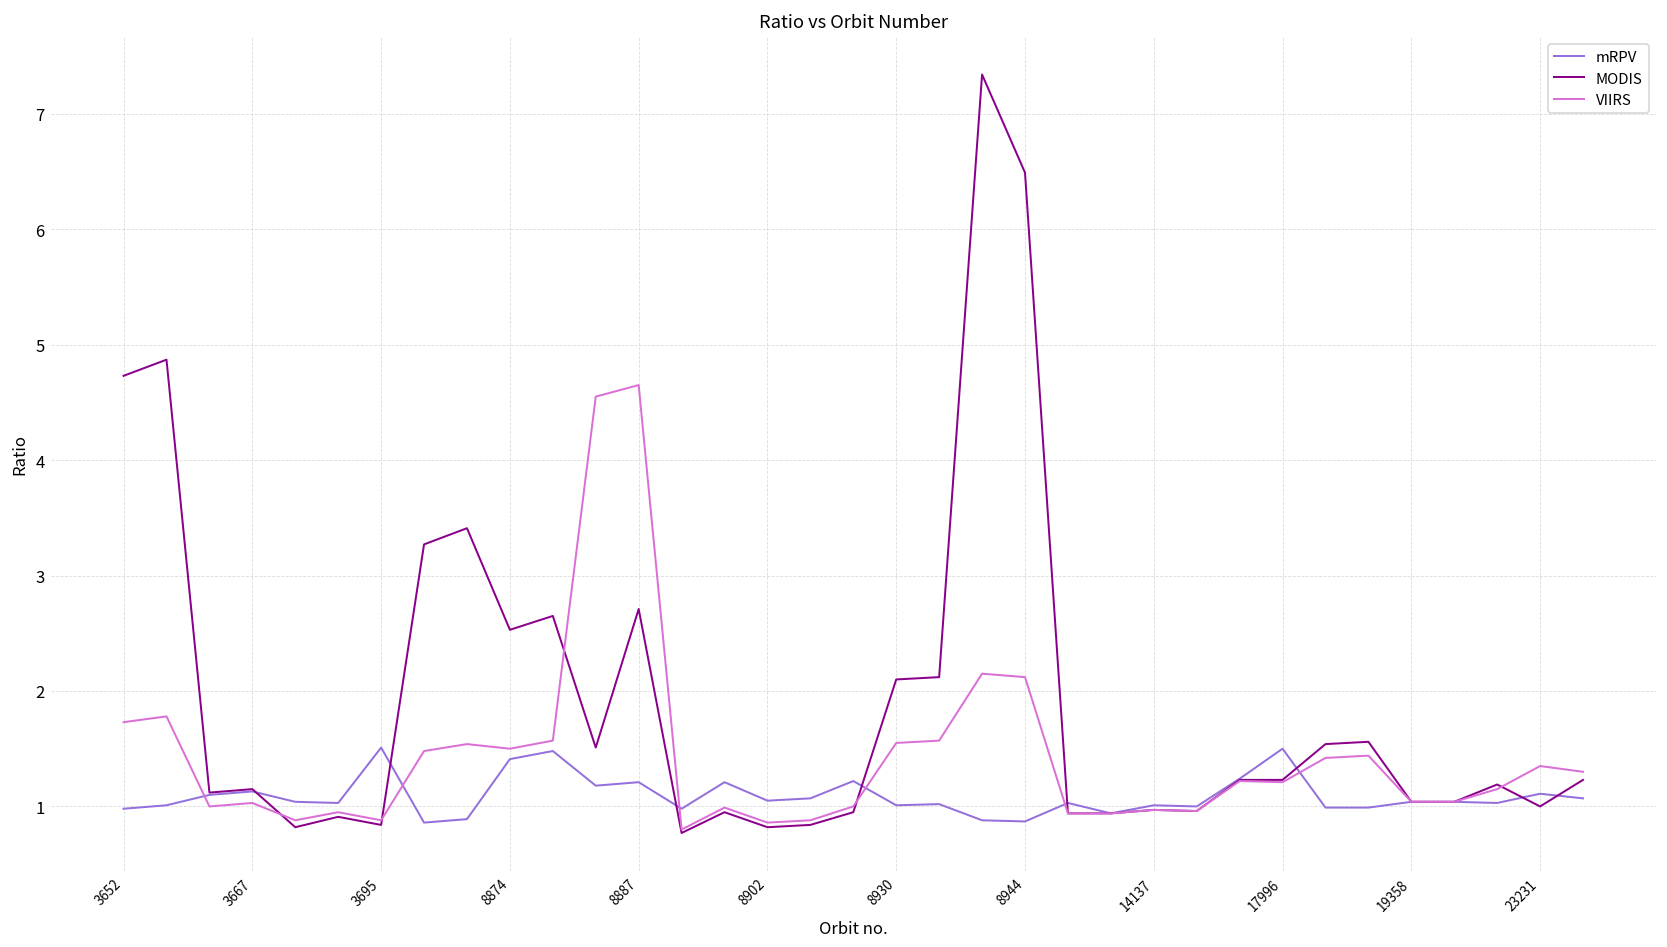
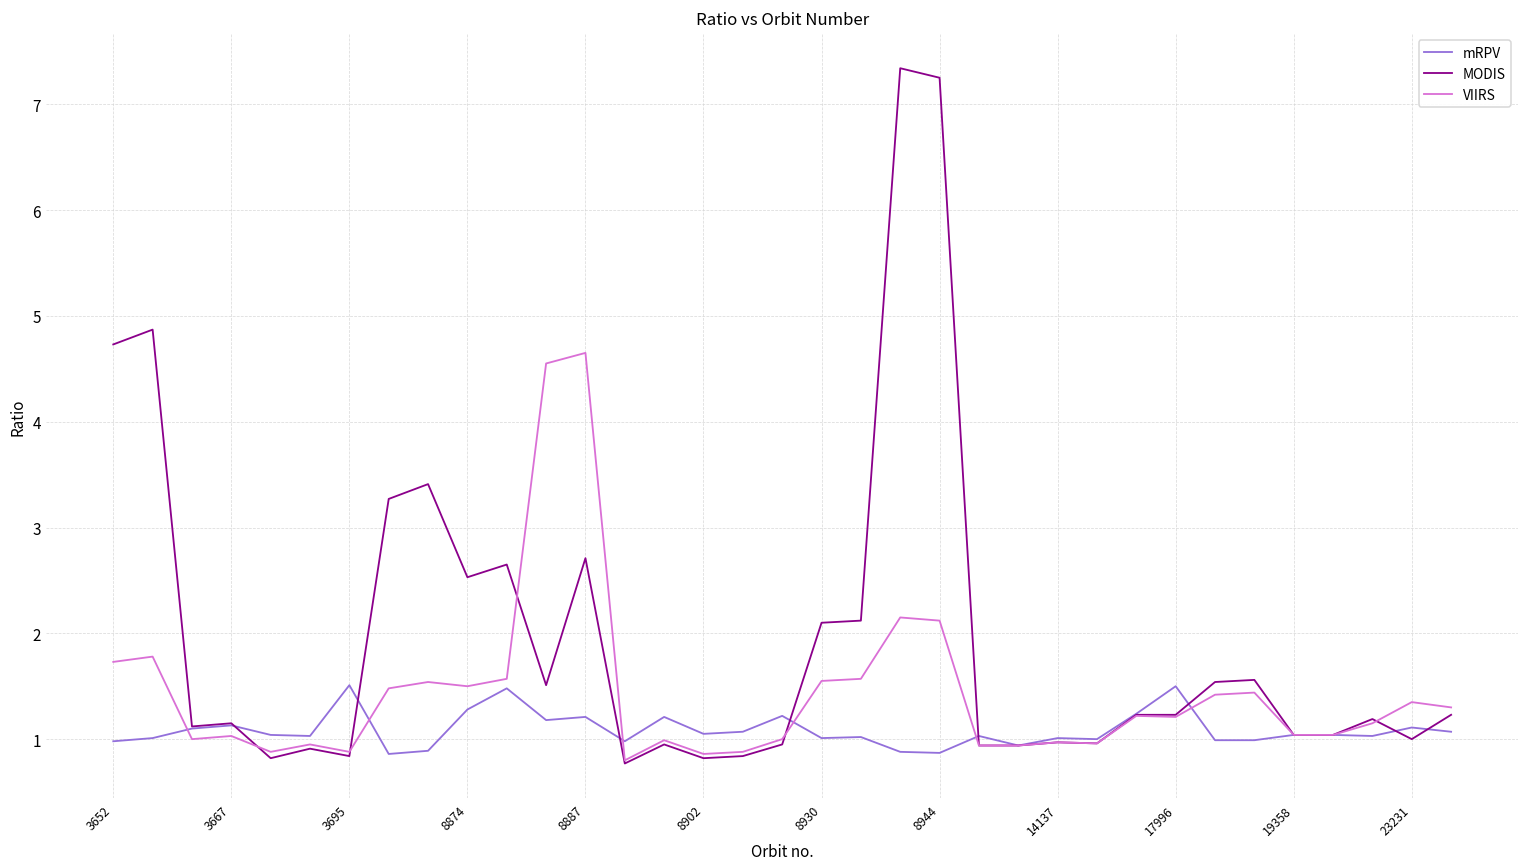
  {
    "mRPV": {
      "3652": 1.0,
      "3695": 1.5,
-     "8874": 1.4,
+     "8874": 1.3,
      "8887": 1.2,
      "8902": 1.1,
      "8930": 1.0,
      "8944": 0.9,
      "14137": 1.0,
      "17996": 1.5,
      "23231": 1.1
    },
    "MODIS": {
      "3652": 4.7,
      "3695": 0.8,
      "8874": 2.5,
      "8887": 2.7,
      "8902": 0.8,
      "8930": 2.1,
-     "8944": 6.5,
+     "8944": 7.3,
      "23231": 1.0
    },
    "VIIRS": {
      "3652": 1.7,
      "3667": 1.0,
      "3695": 0.9,
      "8874": 1.5,
      "8887": 4.7,
      "8902": 0.9,
      "8930": 1.6,
      "8944": 2.1,
      "23231": 1.4
    }
  }
